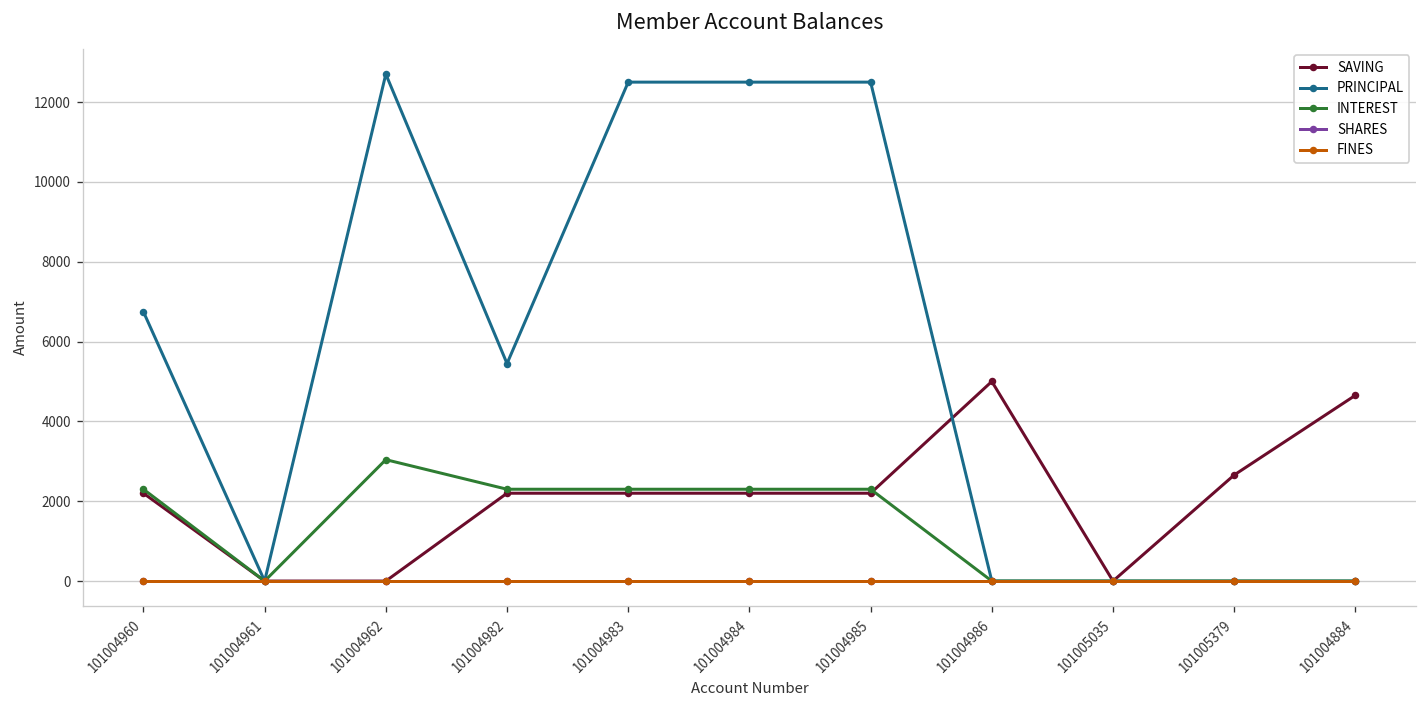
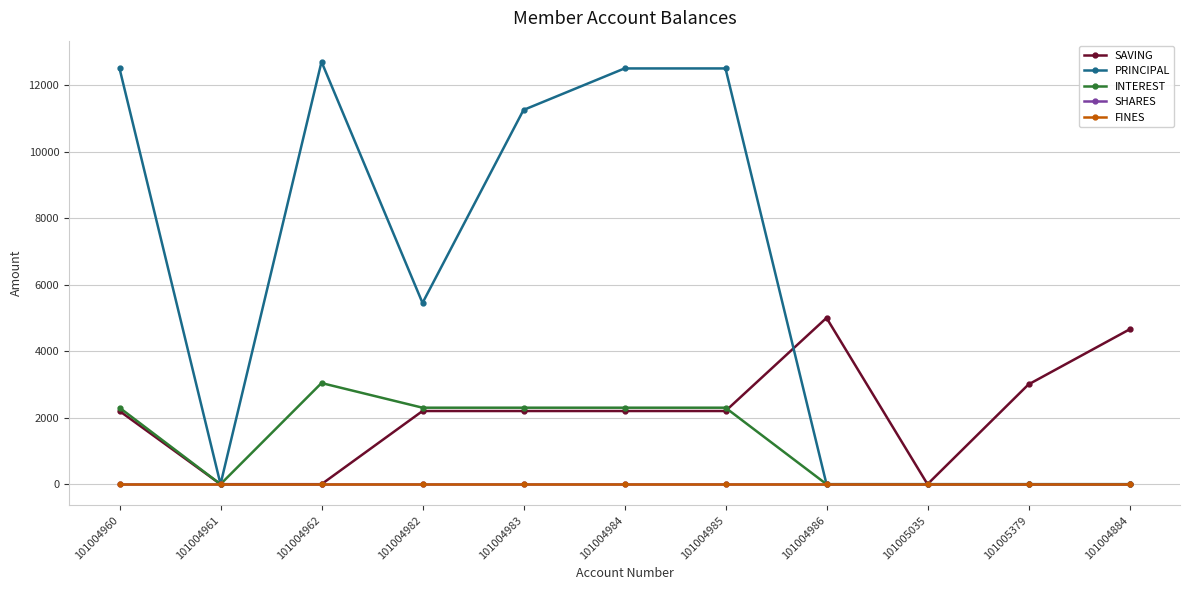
  {
    "SAVING": {
      "101004960": 2200,
      "101004982": 2200,
      "101004983": 2200,
      "101004984": 2200,
      "101004985": 2200,
      "101004986": 5000,
-     "101005379": 2700,
+     "101005379": 3000,
      "101004884": 4700
    },
    "PRINCIPAL": {
-     "101004960": 6700,
+     "101004960": 12500,
      "101004962": 12700,
      "101004982": 5400,
-     "101004983": 12500,
+     "101004983": 11300,
      "101004984": 12500,
      "101004985": 12500
    },
    "INTEREST": {
      "101004960": 2300,
      "101004962": 3000,
      "101004982": 2300,
      "101004983": 2300,
      "101004984": 2300,
      "101004985": 2300
    },
    "FINES": {
      "101004960": 0,
      "101004982": 0,
      "101004983": 0,
      "101004984": 0,
      "101004985": 0
    }
  }
